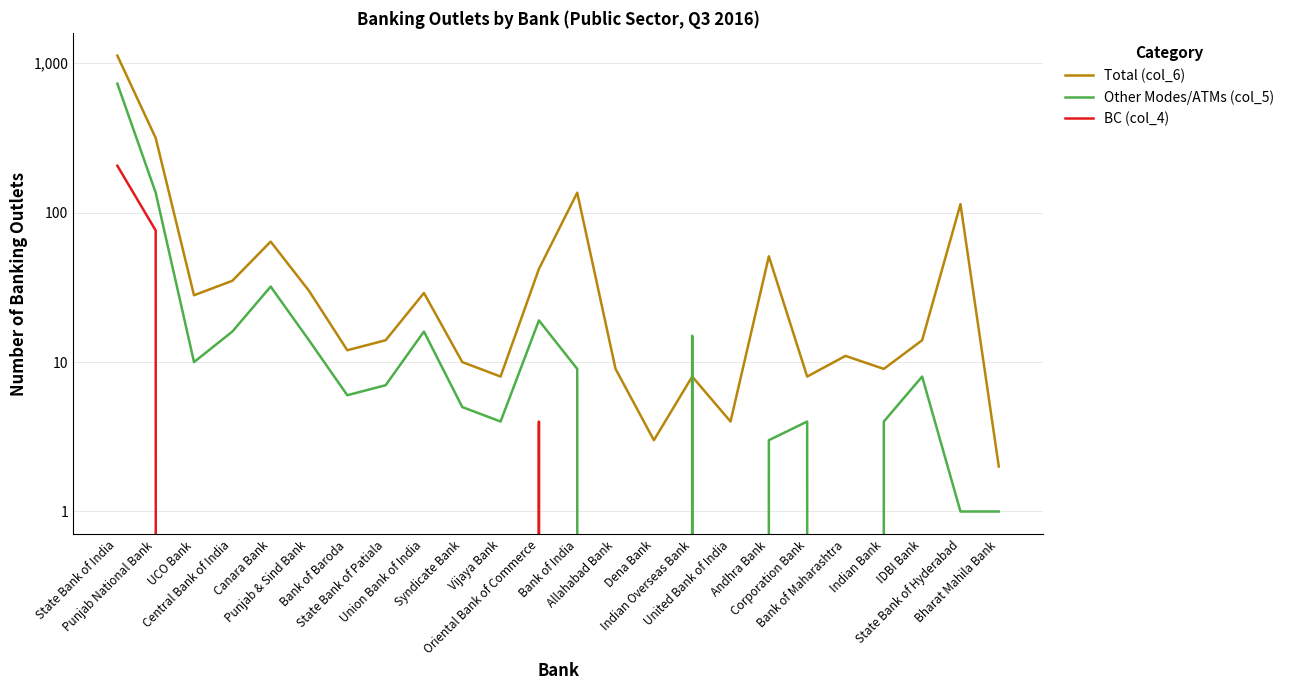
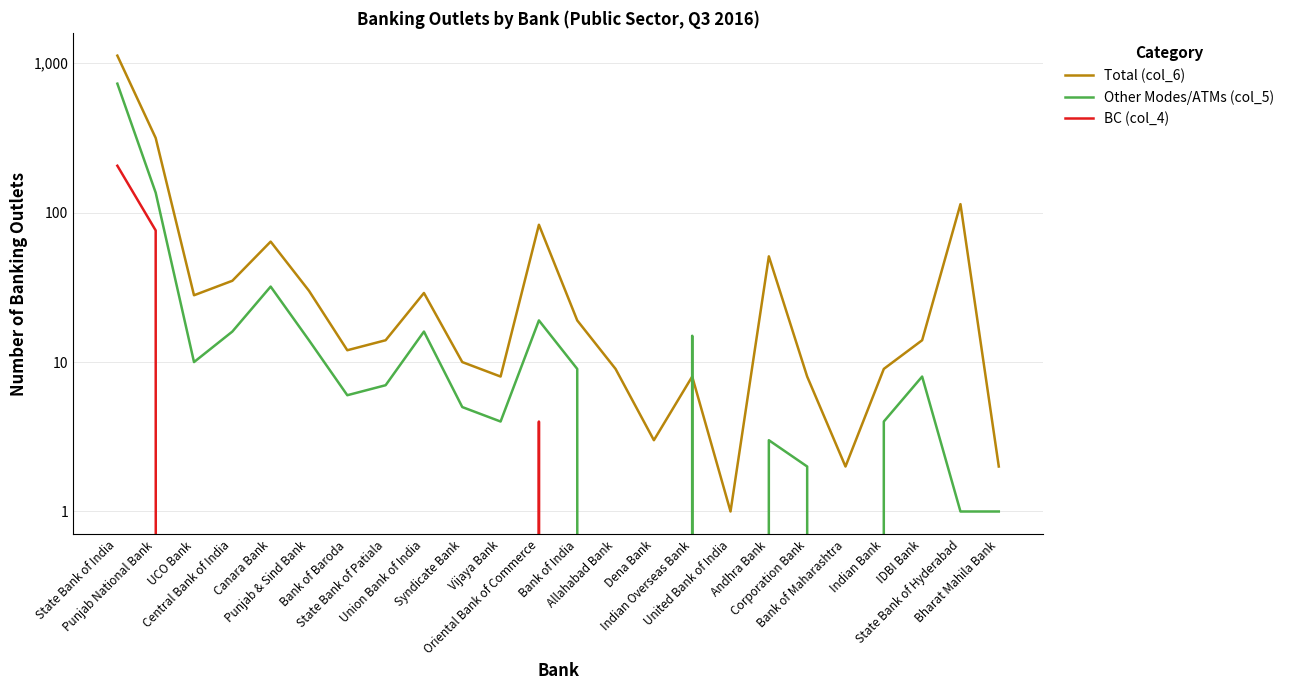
  {
    "Total (col_6)": {
      "State Bank of India": "1,100",
      "Punjab National Bank": "320",
      "UCO Bank": "28",
      "Central Bank of India": "35",
      "Canara Bank": "64",
      "Punjab & Sind Bank": "30",
      "Bank of Baroda": "12",
      "State Bank of Patiala": "14",
      "Union Bank of India": "29",
      "Syndicate Bank": "10",
      "Vijaya Bank": "8",
-     "Oriental Bank of Commerce": "42",
-     "Bank of India": "140",
+     "Oriental Bank of Commerce": "80",
+     "Bank of India": "19",
      "Allahabad Bank": "9",
      "Dena Bank": "3",
      "Indian Overseas Bank": "8",
-     "United Bank of India": "4",
+     "United Bank of India": "1",
      "Andhra Bank": "51",
      "Corporation Bank": "8",
-     "Bank of Maharashtra": "11",
+     "Bank of Maharashtra": "2",
      "Indian Bank": "9",
      "IDBI Bank": "14",
      "State Bank of Hyderabad": "110",
      "Bharat Mahila Bank": "2"
    },
    "Other Modes/ATMs (col_5)": {
      "State Bank of India": "700",
      "Punjab National Bank": "140",
      "UCO Bank": "10",
      "Central Bank of India": "16",
      "Canara Bank": "32",
      "Punjab & Sind Bank": "14",
      "Bank of Baroda": "6",
      "State Bank of Patiala": "7",
      "Union Bank of India": "16",
      "Syndicate Bank": "5",
      "Vijaya Bank": "4",
      "Oriental Bank of Commerce": "19",
      "Bank of India": "9",
      "Indian Overseas Bank": "15",
      "Andhra Bank": "3",
-     "Corporation Bank": "4",
+     "Corporation Bank": "2",
      "Indian Bank": "4",
      "IDBI Bank": "8",
      "State Bank of Hyderabad": "1",
      "Bharat Mahila Bank": "1"
    },
    "BC (col_4)": {
      "State Bank of India": "210",
      "Punjab National Bank": "80",
      "Oriental Bank of Commerce": "4"
    }
  }
